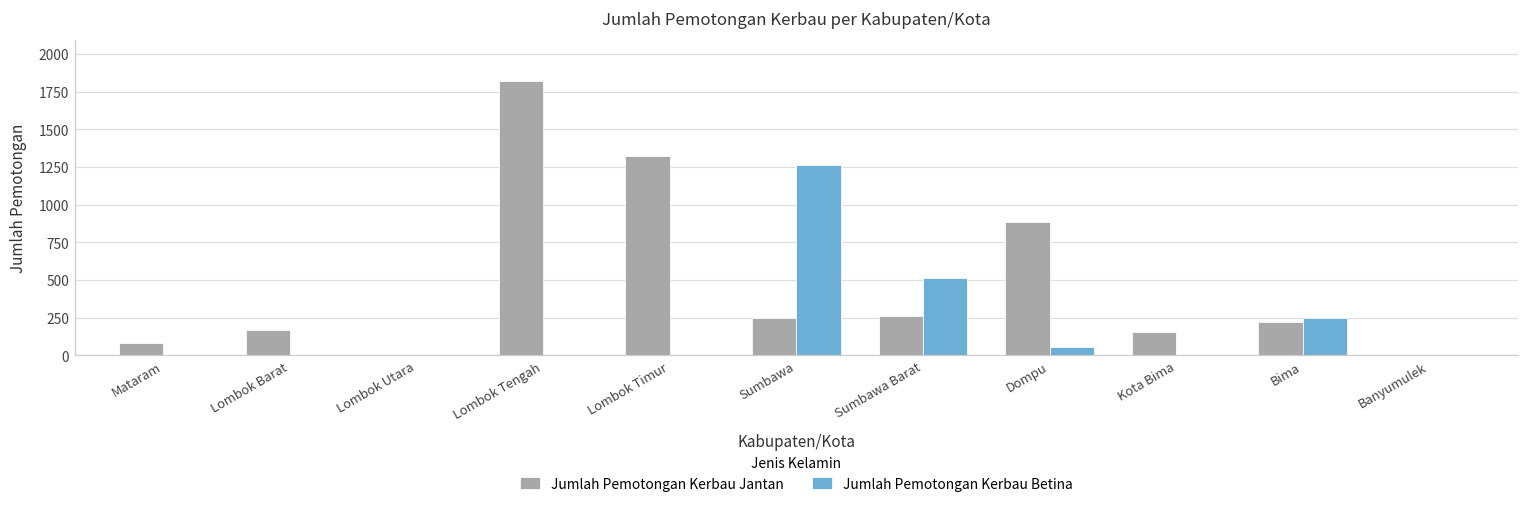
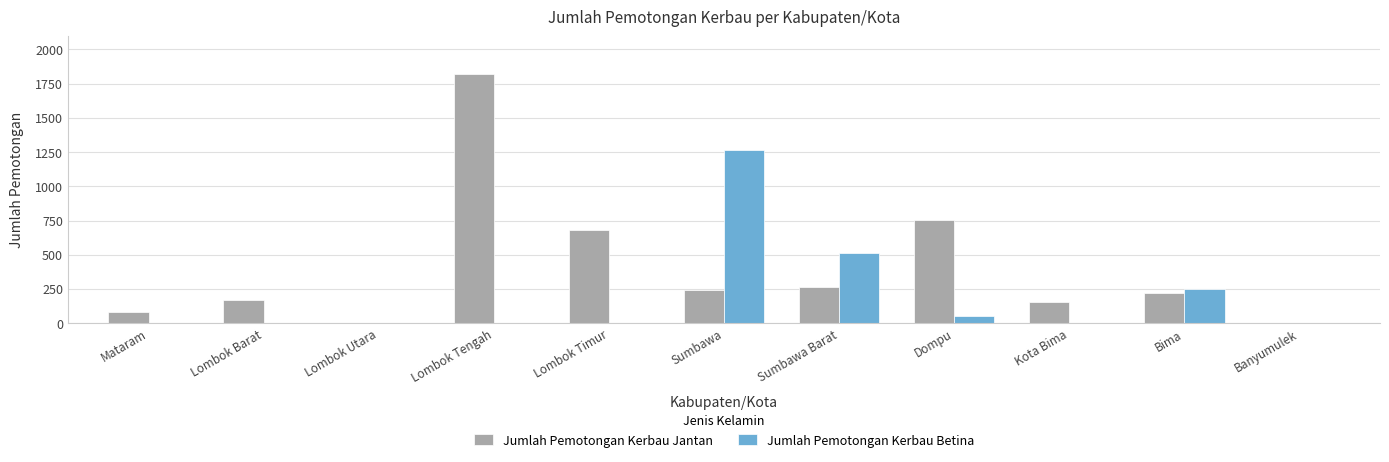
  {
    "Jumlah Pemotongan Kerbau Jantan": {
      "Mataram": 80,
      "Lombok Barat": 170,
      "Lombok Utara": 0,
      "Lombok Tengah": 1820,
-     "Lombok Timur": 1330,
+     "Lombok Timur": 680,
      "Sumbawa": 250,
      "Sumbawa Barat": 260,
-     "Dompu": 890,
+     "Dompu": 750,
      "Kota Bima": 150,
      "Bima": 220,
      "Banyumulek": 0
    },
    "Jumlah Pemotongan Kerbau Betina": {
      "Mataram": 0,
      "Lombok Barat": 0,
      "Lombok Utara": 0,
      "Lombok Timur": 0,
      "Sumbawa": 1260,
      "Sumbawa Barat": 510,
      "Dompu": 60,
      "Kota Bima": 0,
      "Bima": 250,
      "Banyumulek": 0
    }
  }
